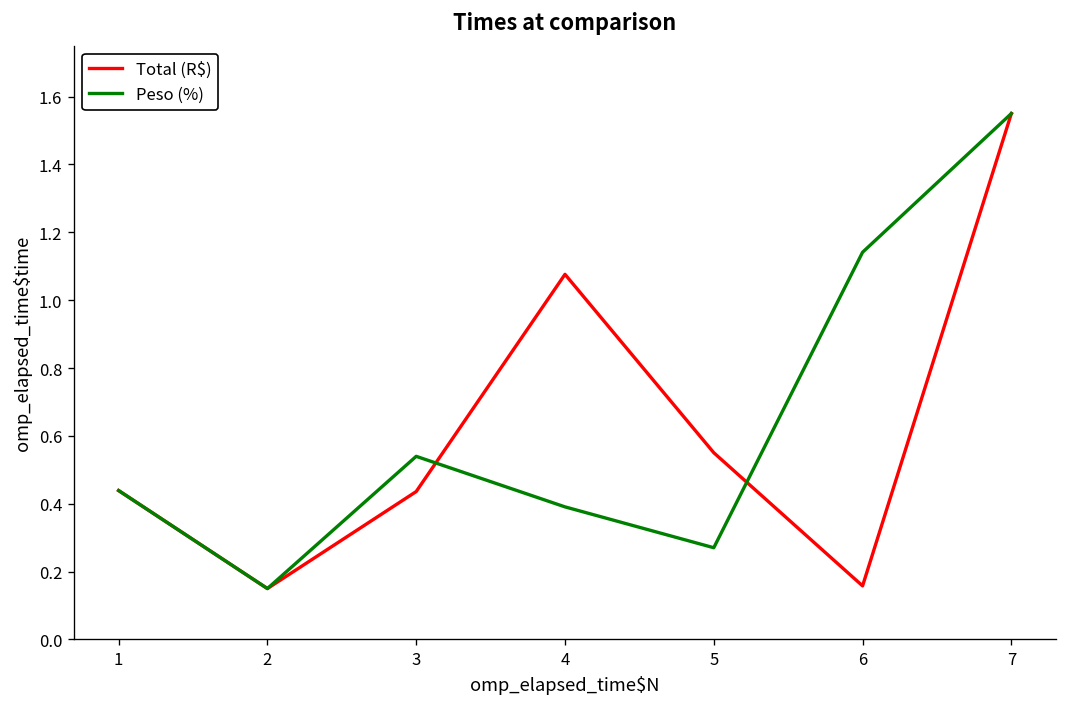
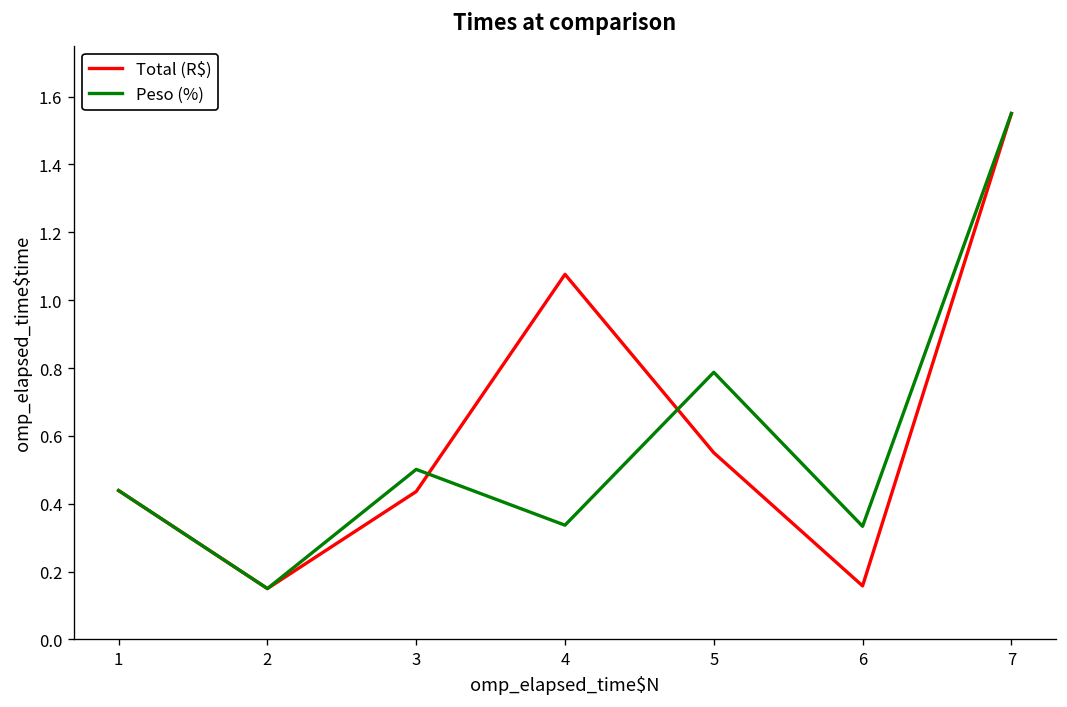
  {
    "Total (R$)": {
      "3": 0.44,
      "4": 1.08,
      "5": 0.55,
      "6": 0.16
    },
    "Peso (%)": {
-     "3": 0.54,
-     "4": 0.39,
-     "5": 0.27,
-     "6": 1.14
+     "3": 0.50,
+     "4": 0.34,
+     "5": 0.79,
+     "6": 0.33
    }
  }
